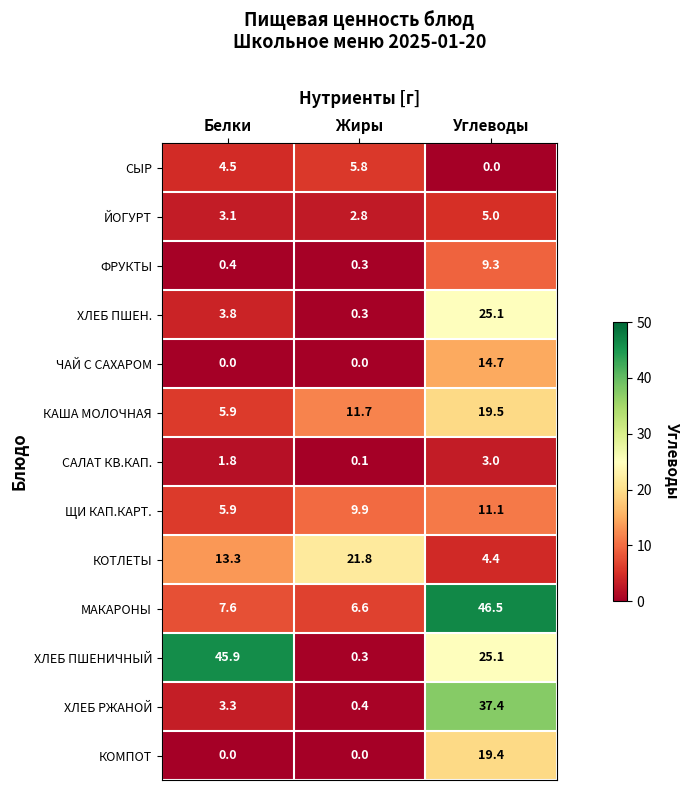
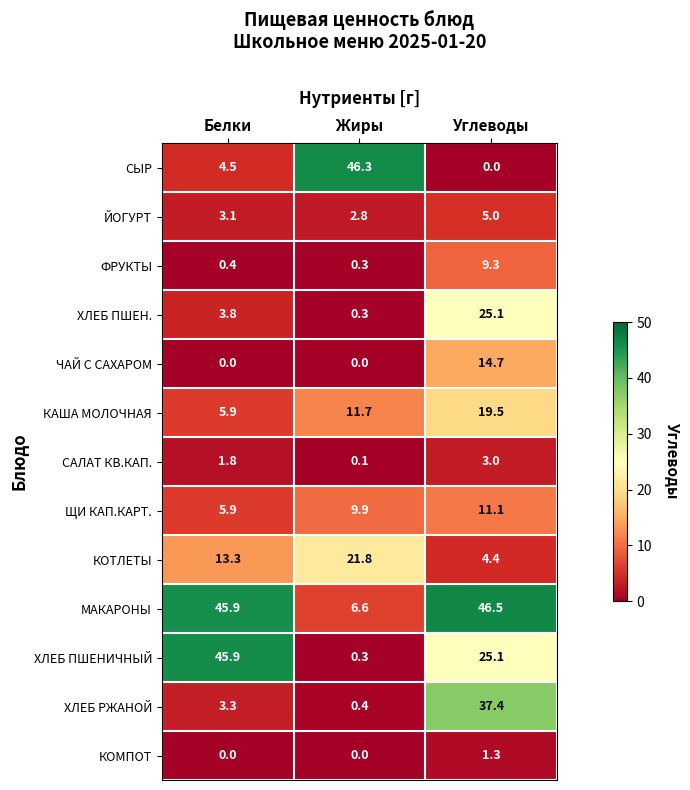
  {
    "СЫР": {
      "Белки": 4.5,
-     "Жиры": 5.8,
+     "Жиры": 46.3,
      "Углеводы": 0.0
    },
    "ЙОГУРТ": {
      "Белки": 3.1,
      "Жиры": 2.8,
      "Углеводы": 5.0
    },
    "ФРУКТЫ": {
      "Белки": 0.4,
      "Жиры": 0.3,
      "Углеводы": 9.3
    },
    "ХЛЕБ ПШЕН.": {
      "Белки": 3.8,
      "Жиры": 0.3,
      "Углеводы": 25.1
    },
    "ЧАЙ С САХАРОМ": {
      "Белки": 0.0,
      "Жиры": 0.0,
      "Углеводы": 14.7
    },
    "КАША МОЛОЧНАЯ": {
      "Белки": 5.9,
      "Жиры": 11.7,
      "Углеводы": 19.5
    },
    "САЛАТ КВ.КАП.": {
      "Белки": 1.8,
      "Жиры": 0.1,
      "Углеводы": 3.0
    },
    "ЩИ КАП.КАРТ.": {
      "Белки": 5.9,
      "Жиры": 9.9,
      "Углеводы": 11.1
    },
    "КОТЛЕТЫ": {
      "Белки": 13.3,
      "Жиры": 21.8,
      "Углеводы": 4.4
    },
    "МАКАРОНЫ": {
-     "Белки": 7.6,
+     "Белки": 45.9,
      "Жиры": 6.6,
      "Углеводы": 46.5
    },
    "ХЛЕБ ПШЕНИЧНЫЙ": {
      "Белки": 45.9,
      "Жиры": 0.3,
      "Углеводы": 25.1
    },
    "ХЛЕБ РЖАНОЙ": {
      "Белки": 3.3,
      "Жиры": 0.4,
      "Углеводы": 37.4
    },
    "КОМПОТ": {
      "Белки": 0.0,
      "Жиры": 0.0,
-     "Углеводы": 19.4
+     "Углеводы": 1.3
    }
  }
